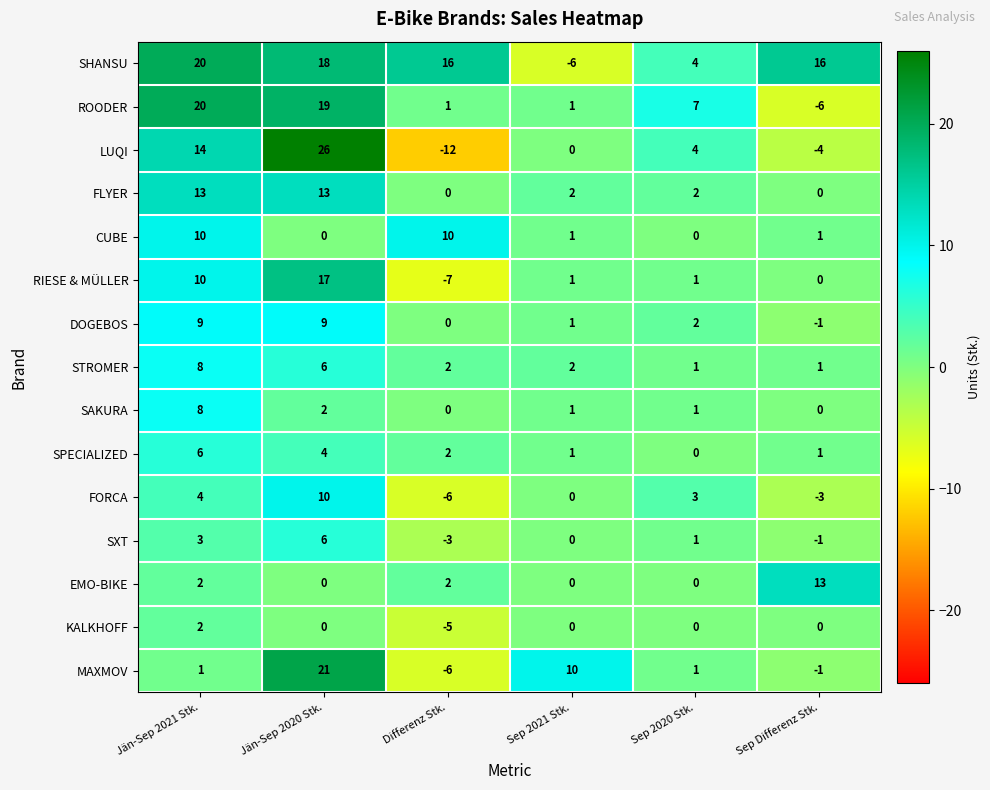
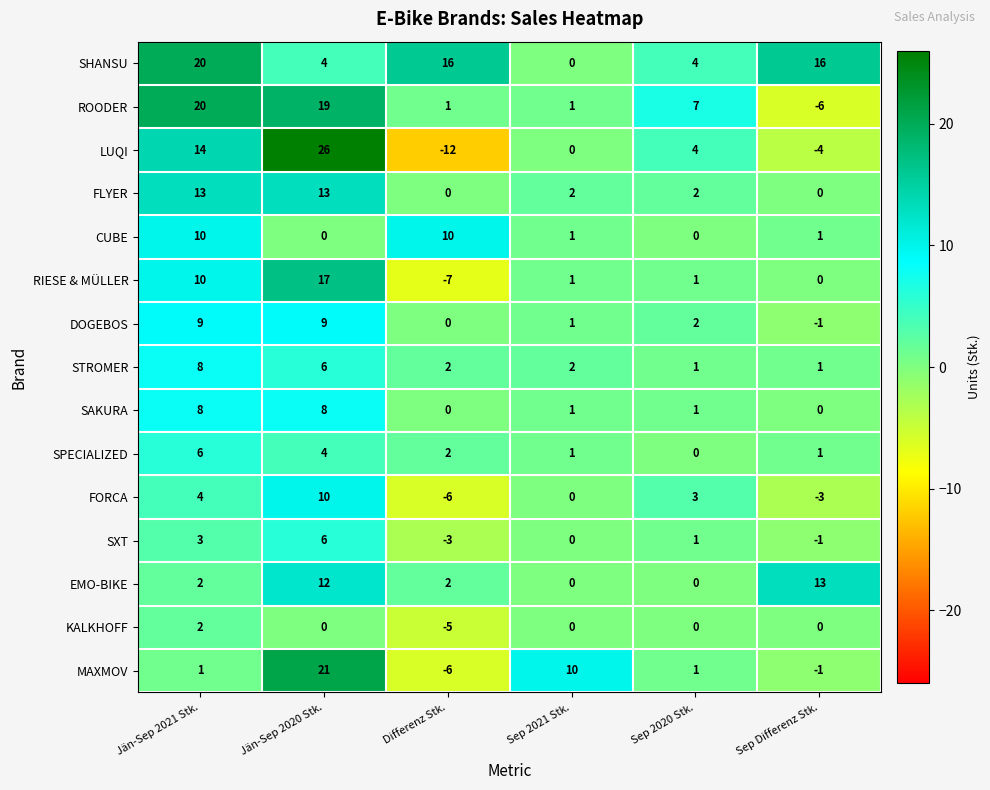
  {
    "SHANSU": {
      "Jän-Sep 2021 Stk.": 20,
-     "Jän-Sep 2020 Stk.": 18,
+     "Jän-Sep 2020 Stk.": 4,
      "Differenz Stk.": 16,
-     "Sep 2021 Stk.": -6,
+     "Sep 2021 Stk.": 0,
      "Sep 2020 Stk.": 4,
      "Sep Differenz Stk.": 16
    },
    "ROODER": {
      "Jän-Sep 2021 Stk.": 20,
      "Jän-Sep 2020 Stk.": 19,
      "Differenz Stk.": 1,
      "Sep 2021 Stk.": 1,
      "Sep 2020 Stk.": 7,
      "Sep Differenz Stk.": -6
    },
    "LUQI": {
      "Jän-Sep 2021 Stk.": 14,
      "Jän-Sep 2020 Stk.": 26,
      "Differenz Stk.": -12,
      "Sep 2021 Stk.": 0,
      "Sep 2020 Stk.": 4,
      "Sep Differenz Stk.": -4
    },
    "FLYER": {
      "Jän-Sep 2021 Stk.": 13,
      "Jän-Sep 2020 Stk.": 13,
      "Differenz Stk.": 0,
      "Sep 2021 Stk.": 2,
      "Sep 2020 Stk.": 2,
      "Sep Differenz Stk.": 0
    },
    "CUBE": {
      "Jän-Sep 2021 Stk.": 10,
      "Jän-Sep 2020 Stk.": 0,
      "Differenz Stk.": 10,
      "Sep 2021 Stk.": 1,
      "Sep 2020 Stk.": 0,
      "Sep Differenz Stk.": 1
    },
    "RIESE & MÜLLER": {
      "Jän-Sep 2021 Stk.": 10,
      "Jän-Sep 2020 Stk.": 17,
      "Differenz Stk.": -7,
      "Sep 2021 Stk.": 1,
      "Sep 2020 Stk.": 1,
      "Sep Differenz Stk.": 0
    },
    "DOGEBOS": {
      "Jän-Sep 2021 Stk.": 9,
      "Jän-Sep 2020 Stk.": 9,
      "Differenz Stk.": 0,
      "Sep 2021 Stk.": 1,
      "Sep 2020 Stk.": 2,
      "Sep Differenz Stk.": -1
    },
    "STROMER": {
      "Jän-Sep 2021 Stk.": 8,
      "Jän-Sep 2020 Stk.": 6,
      "Differenz Stk.": 2,
      "Sep 2021 Stk.": 2,
      "Sep 2020 Stk.": 1,
      "Sep Differenz Stk.": 1
    },
    "SAKURA": {
      "Jän-Sep 2021 Stk.": 8,
-     "Jän-Sep 2020 Stk.": 2,
+     "Jän-Sep 2020 Stk.": 8,
      "Differenz Stk.": 0,
      "Sep 2021 Stk.": 1,
      "Sep 2020 Stk.": 1,
      "Sep Differenz Stk.": 0
    },
    "SPECIALIZED": {
      "Jän-Sep 2021 Stk.": 6,
      "Jän-Sep 2020 Stk.": 4,
      "Differenz Stk.": 2,
      "Sep 2021 Stk.": 1,
      "Sep 2020 Stk.": 0,
      "Sep Differenz Stk.": 1
    },
    "FORCA": {
      "Jän-Sep 2021 Stk.": 4,
      "Jän-Sep 2020 Stk.": 10,
      "Differenz Stk.": -6,
      "Sep 2021 Stk.": 0,
      "Sep 2020 Stk.": 3,
      "Sep Differenz Stk.": -3
    },
    "SXT": {
      "Jän-Sep 2021 Stk.": 3,
      "Jän-Sep 2020 Stk.": 6,
      "Differenz Stk.": -3,
      "Sep 2021 Stk.": 0,
      "Sep 2020 Stk.": 1,
      "Sep Differenz Stk.": -1
    },
    "EMO-BIKE": {
      "Jän-Sep 2021 Stk.": 2,
-     "Jän-Sep 2020 Stk.": 0,
+     "Jän-Sep 2020 Stk.": 12,
      "Differenz Stk.": 2,
      "Sep 2021 Stk.": 0,
      "Sep 2020 Stk.": 0,
      "Sep Differenz Stk.": 13
    },
    "KALKHOFF": {
      "Jän-Sep 2021 Stk.": 2,
      "Jän-Sep 2020 Stk.": 0,
      "Differenz Stk.": -5,
      "Sep 2021 Stk.": 0,
      "Sep 2020 Stk.": 0,
      "Sep Differenz Stk.": 0
    },
    "MAXMOV": {
      "Jän-Sep 2021 Stk.": 1,
      "Jän-Sep 2020 Stk.": 21,
      "Differenz Stk.": -6,
      "Sep 2021 Stk.": 10,
      "Sep 2020 Stk.": 1,
      "Sep Differenz Stk.": -1
    }
  }
